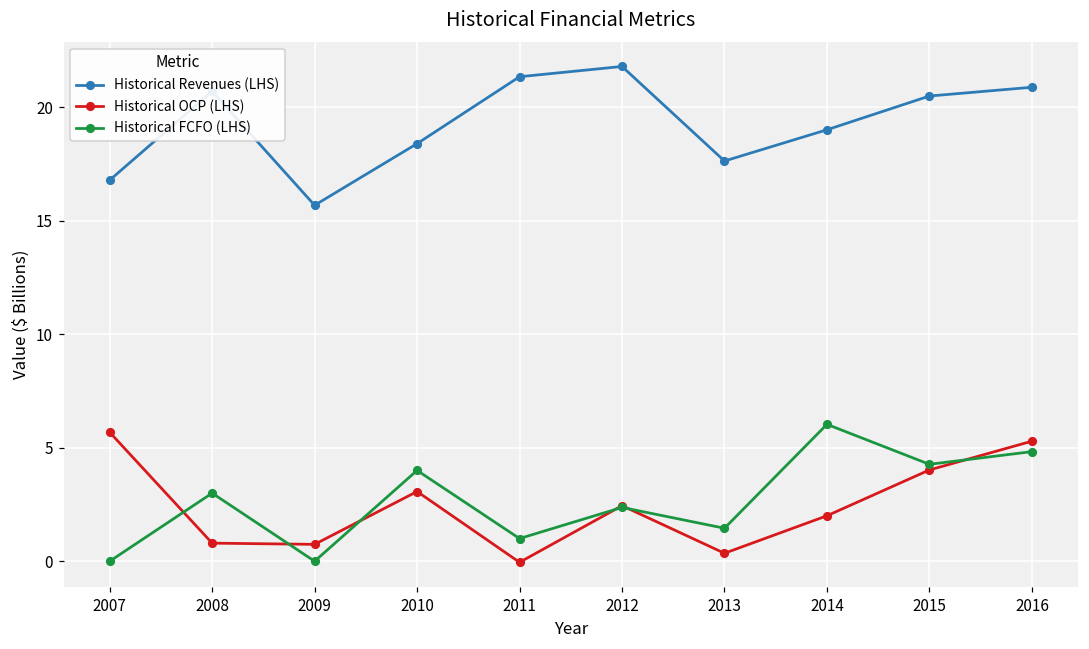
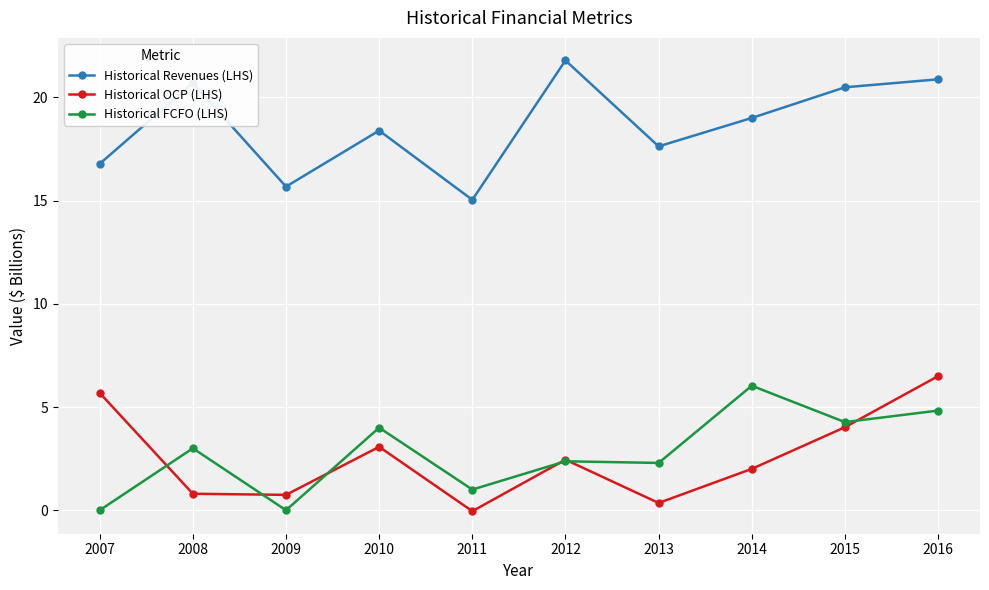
  {
    "Historical Revenues (LHS)": {
      "2007": 16.8,
      "2009": 15.7,
      "2010": 18.4,
-     "2011": 21.3,
+     "2011": 15.0,
      "2012": 21.8,
      "2013": 17.6,
      "2014": 19.0,
      "2015": 20.5,
      "2016": 20.9
    },
    "Historical OCP (LHS)": {
      "2007": 5.7,
      "2008": 0.8,
      "2009": 0.7,
      "2010": 3.1,
      "2011": 0.0,
      "2013": 0.4,
      "2014": 2.0,
      "2015": 4.0,
-     "2016": 5.3
+     "2016": 6.5
    },
    "Historical FCFO (LHS)": {
      "2007": 0.0,
      "2008": 3.0,
      "2009": 0.0,
      "2010": 4.0,
      "2011": 1.0,
-     "2013": 1.5,
+     "2013": 2.3,
      "2014": 6.0,
      "2015": 4.3,
      "2016": 4.8
    }
  }
